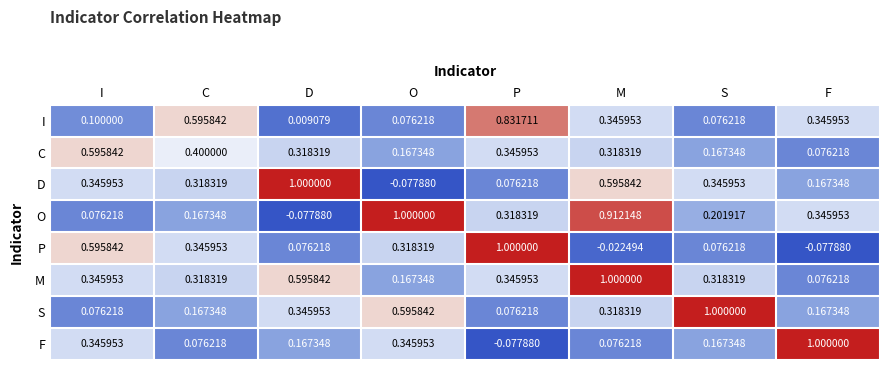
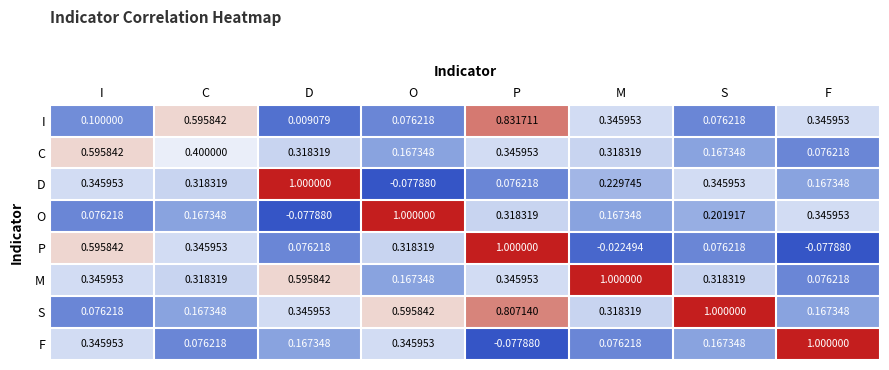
  {
    "I": {
      "I": 0.100000,
      "C": 0.595842,
      "D": 0.009079,
      "O": 0.076218,
      "P": 0.831711,
      "M": 0.345953,
      "S": 0.076218,
      "F": 0.345953
    },
    "C": {
      "I": 0.595842,
      "C": 0.400000,
      "D": 0.318319,
      "O": 0.167348,
      "P": 0.345953,
      "M": 0.318319,
      "S": 0.167348,
      "F": 0.076218
    },
    "D": {
      "I": 0.345953,
      "C": 0.318319,
      "D": 1.000000,
      "O": -0.077880,
      "P": 0.076218,
-     "M": 0.595842,
+     "M": 0.229745,
      "S": 0.345953,
      "F": 0.167348
    },
    "O": {
      "I": 0.076218,
      "C": 0.167348,
      "D": -0.077880,
      "O": 1.000000,
      "P": 0.318319,
-     "M": 0.912148,
+     "M": 0.167348,
      "S": 0.201917,
      "F": 0.345953
    },
    "P": {
      "I": 0.595842,
      "C": 0.345953,
      "D": 0.076218,
      "O": 0.318319,
      "P": 1.000000,
      "M": -0.022494,
      "S": 0.076218,
      "F": -0.077880
    },
    "M": {
      "I": 0.345953,
      "C": 0.318319,
      "D": 0.595842,
      "O": 0.167348,
      "P": 0.345953,
      "M": 1.000000,
      "S": 0.318319,
      "F": 0.076218
    },
    "S": {
      "I": 0.076218,
      "C": 0.167348,
      "D": 0.345953,
      "O": 0.595842,
-     "P": 0.076218,
+     "P": 0.807140,
      "M": 0.318319,
      "S": 1.000000,
      "F": 0.167348
    },
    "F": {
      "I": 0.345953,
      "C": 0.076218,
      "D": 0.167348,
      "O": 0.345953,
      "P": -0.077880,
      "M": 0.076218,
      "S": 0.167348,
      "F": 1.000000
    }
  }
